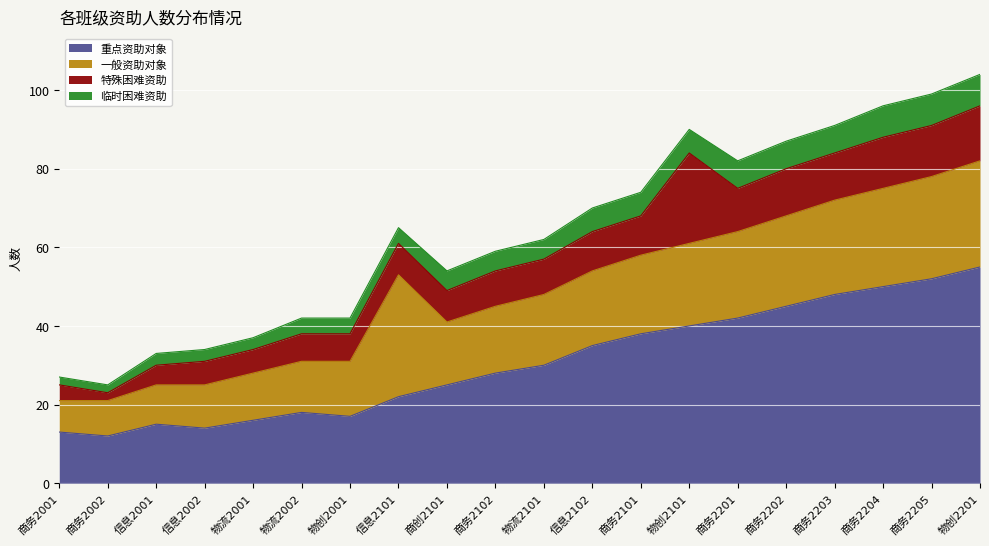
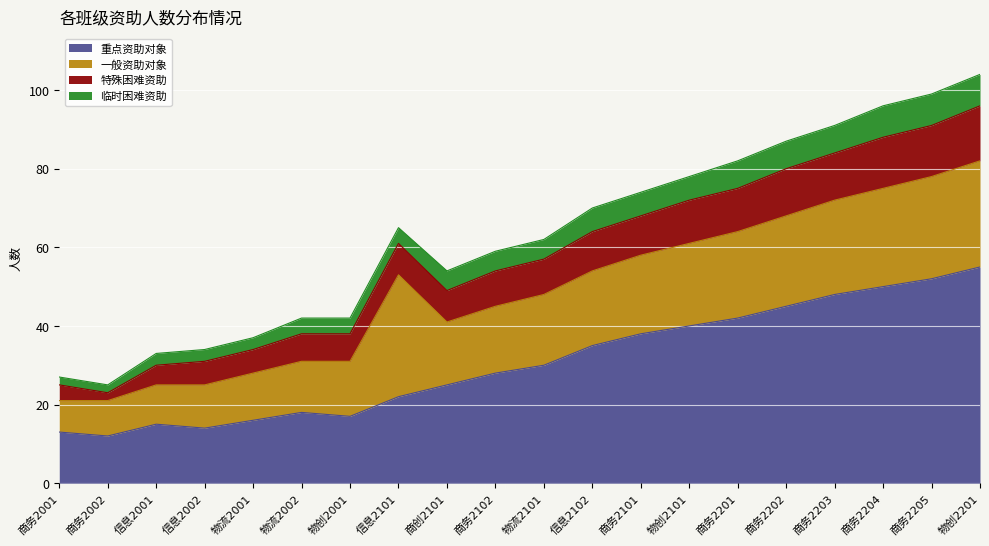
  {
    "重点资助对象": {
      "商务2001": 13,
      "商务2002": 12,
      "信息2001": 15,
      "信息2002": 14,
      "物流2001": 16,
      "物流2002": 18,
      "物创2001": 17,
      "信息2101": 22,
      "商创2101": 25,
      "商务2102": 28,
      "物流2101": 30,
      "信息2102": 35,
      "商务2101": 38,
      "物创2101": 40,
      "商务2201": 42,
      "商务2202": 45,
      "商务2203": 48,
      "商务2204": 50,
      "商务2205": 52,
      "物创2201": 55
    },
    "一般资助对象": {
      "商务2001": 8,
      "商务2002": 9,
      "信息2001": 10,
      "信息2002": 11,
      "物流2001": 12,
      "物流2002": 13,
      "物创2001": 14,
      "信息2101": 31,
      "商创2101": 16,
      "商务2102": 17,
      "物流2101": 18,
      "信息2102": 19,
      "商务2101": 20,
      "物创2101": 21,
      "商务2201": 22,
      "商务2202": 23,
      "商务2203": 24,
      "商务2204": 25,
      "商务2205": 26,
      "物创2201": 27
    },
    "特殊困难资助": {
      "商务2001": 4,
      "商务2002": 2,
      "信息2001": 5,
      "信息2002": 6,
      "物流2001": 6,
      "物流2002": 7,
      "物创2001": 7,
      "信息2101": 8,
      "商创2101": 8,
      "商务2102": 9,
      "物流2101": 9,
      "信息2102": 10,
      "商务2101": 10,
-     "物创2101": 23,
+     "物创2101": 11,
      "商务2201": 11,
      "商务2202": 12,
      "商务2203": 12,
      "商务2204": 13,
      "商务2205": 13,
      "物创2201": 14
    },
    "临时困难资助": {
      "商务2001": 2,
      "商务2002": 2,
      "信息2001": 3,
      "信息2002": 3,
      "物流2001": 3,
      "物流2002": 4,
      "物创2001": 4,
      "信息2101": 4,
      "商创2101": 5,
      "商务2102": 5,
      "物流2101": 5,
      "信息2102": 6,
      "商务2101": 6,
      "物创2101": 6,
      "商务2201": 7,
      "商务2202": 7,
      "商务2203": 7,
      "商务2204": 8,
      "商务2205": 8,
      "物创2201": 8
    }
  }
